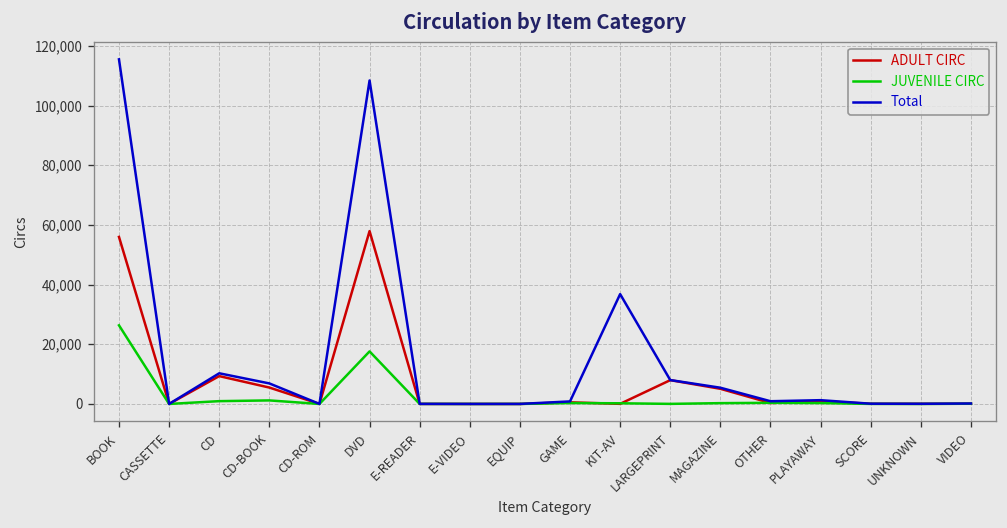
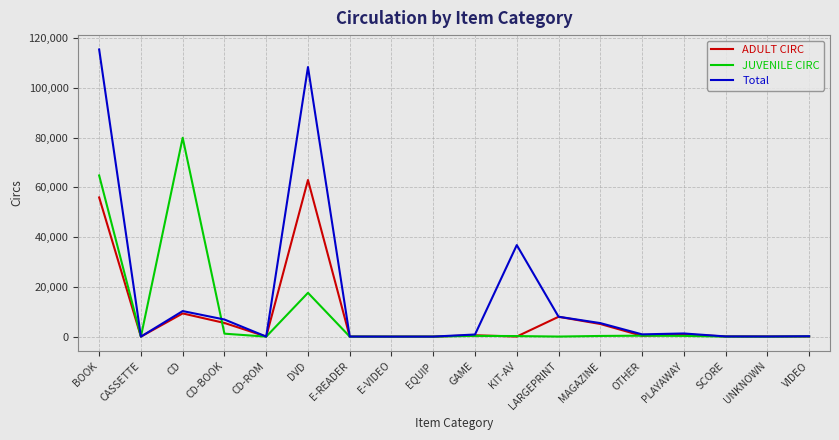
  {
    "ADULT CIRC": {
      "BOOK": "56,000",
      "CD-BOOK": "5,000",
-     "DVD": "58,000"
+     "DVD": "63,000"
    },
    "JUVENILE CIRC": {
-     "BOOK": "26,000",
-     "CD": "1,000",
+     "BOOK": "65,000",
+     "CD": "80,000",
      "CD-BOOK": "1,000",
      "DVD": "18,000",
      "LARGEPRINT": "0",
      "MAGAZINE": "0"
    },
    "Total": {
      "BOOK": "115,000",
      "CD-BOOK": "7,000",
      "DVD": "108,000",
      "KIT-AV": "37,000"
    }
  }
